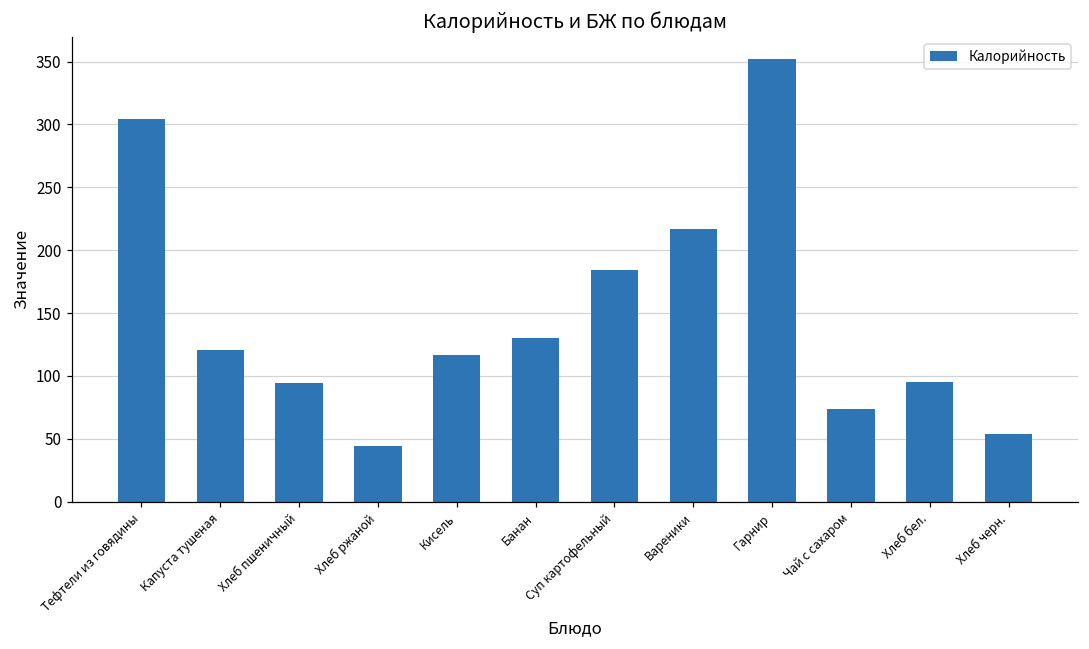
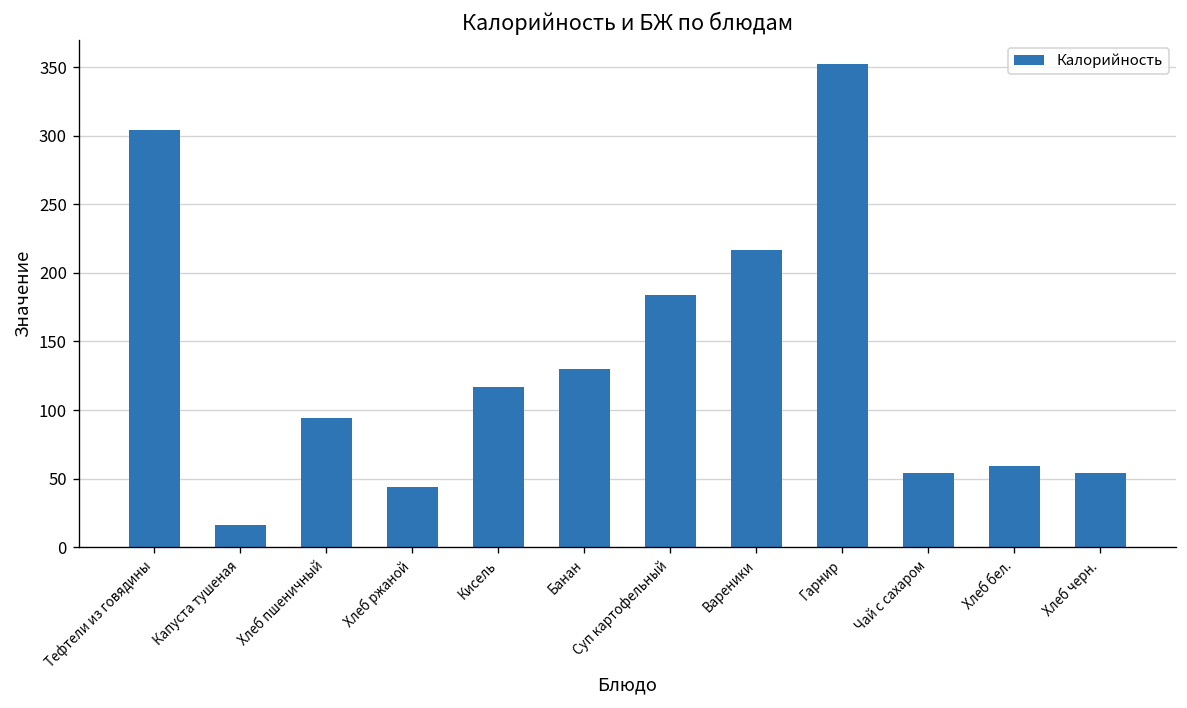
  {
    "Тефтели из говядины": 304,
-   "Капуста тушеная": 121,
+   "Капуста тушеная": 16,
    "Хлеб пшеничный": 94,
    "Хлеб ржаной": 44,
    "Кисель": 117,
    "Банан": 130,
    "Суп картофельный": 184,
    "Вареники": 217,
    "Гарнир": 352,
-   "Чай с сахаром": 74,
-   "Хлеб бел.": 95,
+   "Чай с сахаром": 54,
+   "Хлеб бел.": 59,
    "Хлеб черн.": 54
  }
